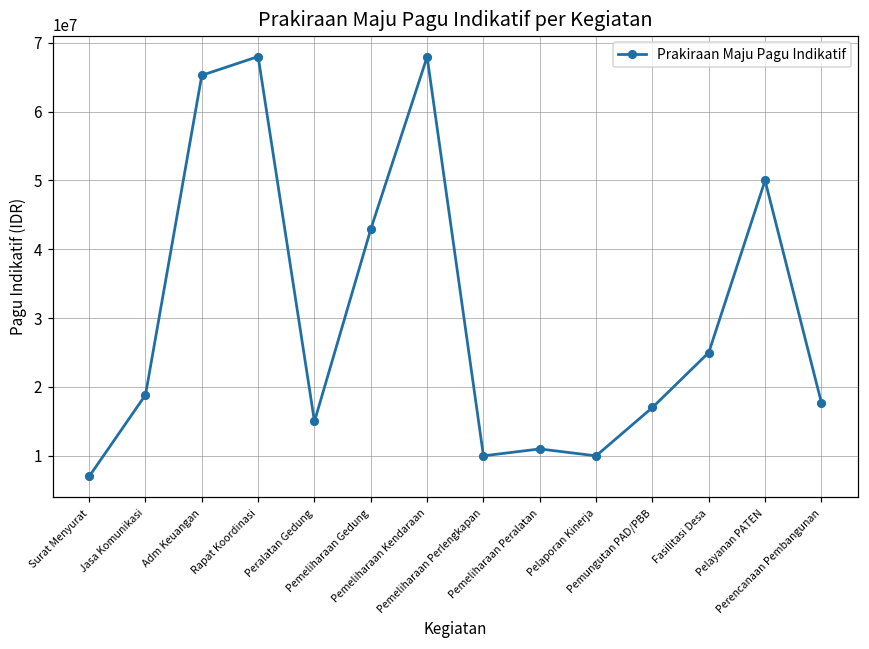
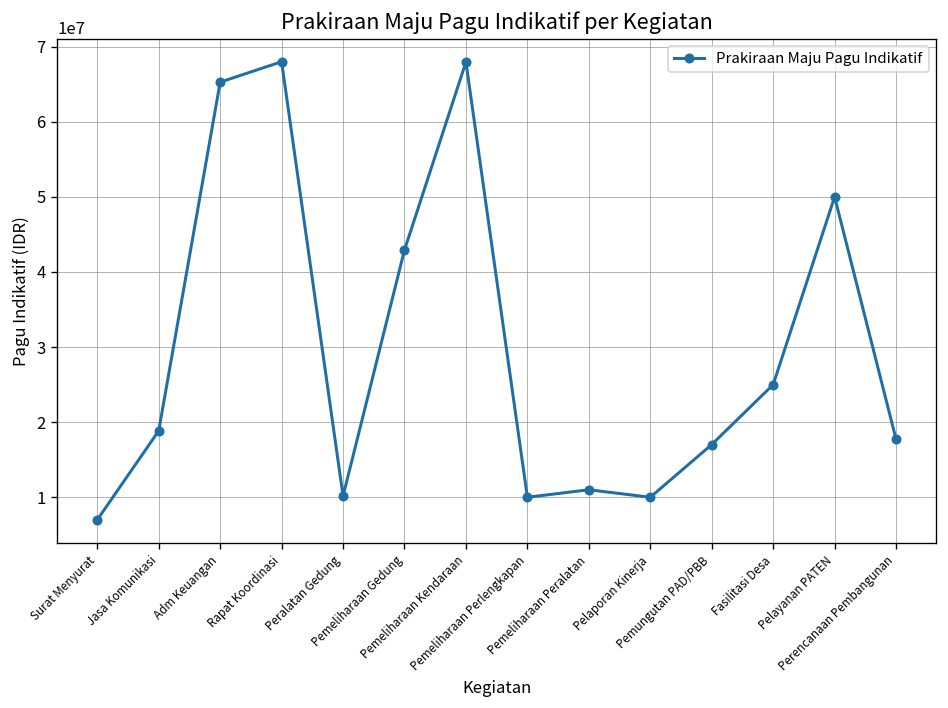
  {
    "Surat Menyurat": 7000000,
    "Jasa Komunikasi": 19000000,
    "Adm Keuangan": 65000000,
    "Rapat Koordinasi": 68000000,
-   "Peralatan Gedung": 15000000,
+   "Peralatan Gedung": 10000000,
    "Pemeliharaan Gedung": 43000000,
    "Pemeliharaan Kendaraan": 68000000,
    "Pemeliharaan Perlengkapan": 10000000,
    "Pemeliharaan Peralatan": 11000000,
    "Pelaporan Kinerja": 10000000,
    "Pemungutan PAD/PBB": 17000000,
    "Fasilitasi Desa": 25000000,
    "Pelayanan PATEN": 50000000,
    "Perencanaan Pembangunan": 18000000
  }
